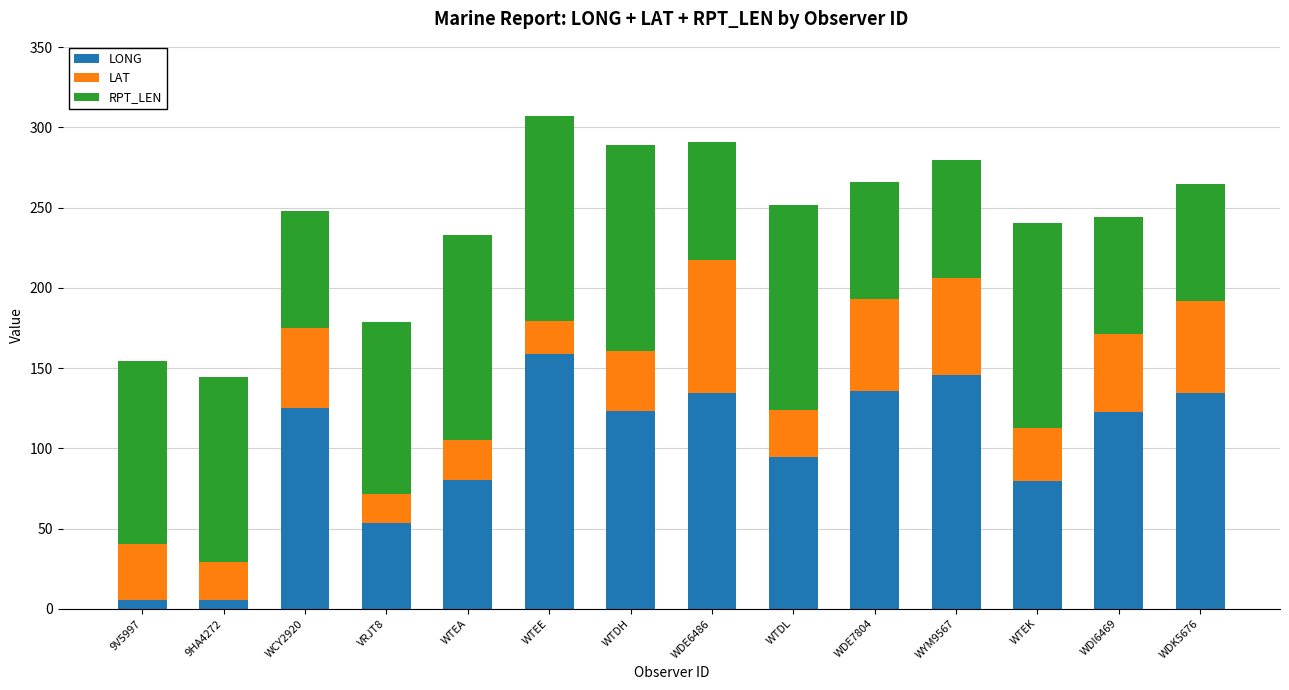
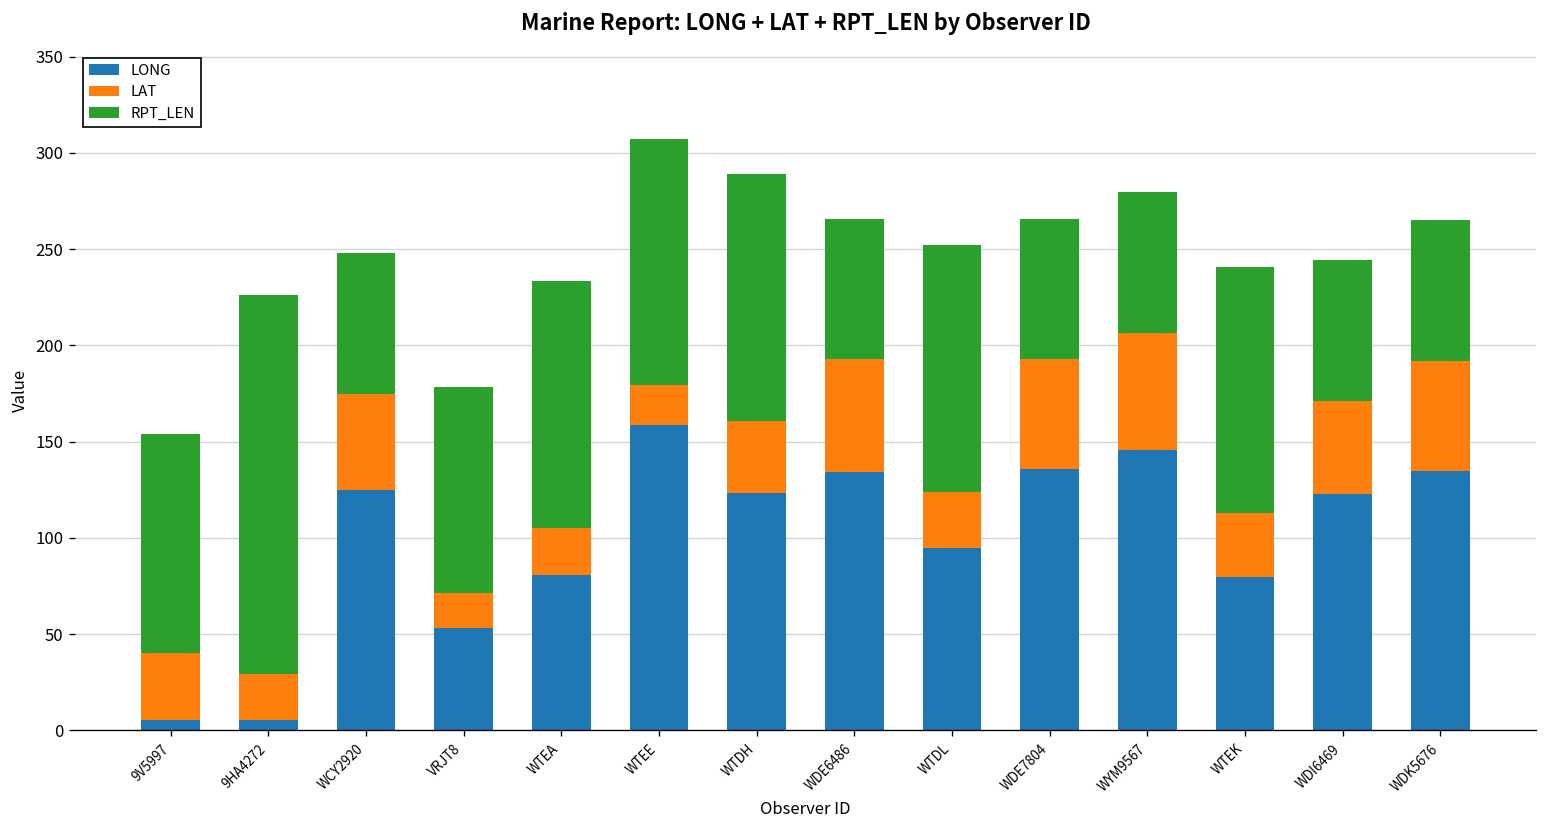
  {
    "LONG": {
      "9V5997": 6,
      "9HA4272": 5,
      "WCY2920": 125,
      "VRJT8": 53,
      "WTEA": 81,
      "WTEE": 159,
      "WTDH": 123,
      "WDE6486": 134,
      "WTDL": 95,
      "WDE7804": 136,
      "WYM9567": 146,
      "WTEK": 80,
      "WDI6469": 123,
      "WDK5676": 135
    },
    "LAT": {
      "9V5997": 35,
      "9HA4272": 24,
      "WCY2920": 50,
      "VRJT8": 18,
      "WTEA": 25,
      "WTEE": 21,
      "WTDH": 38,
-     "WDE6486": 83,
+     "WDE6486": 58,
      "WTDL": 29,
      "WDE7804": 57,
      "WYM9567": 61,
      "WTEK": 33,
      "WDI6469": 48,
      "WDK5676": 57
    },
    "RPT_LEN": {
      "9V5997": 114,
-     "9HA4272": 115,
+     "9HA4272": 197,
      "WCY2920": 73,
      "VRJT8": 107,
      "WTEA": 128,
      "WTEE": 128,
      "WTDH": 128,
      "WDE6486": 73,
      "WTDL": 128,
      "WDE7804": 73,
      "WYM9567": 73,
      "WTEK": 128,
      "WDI6469": 73,
      "WDK5676": 73
    }
  }
